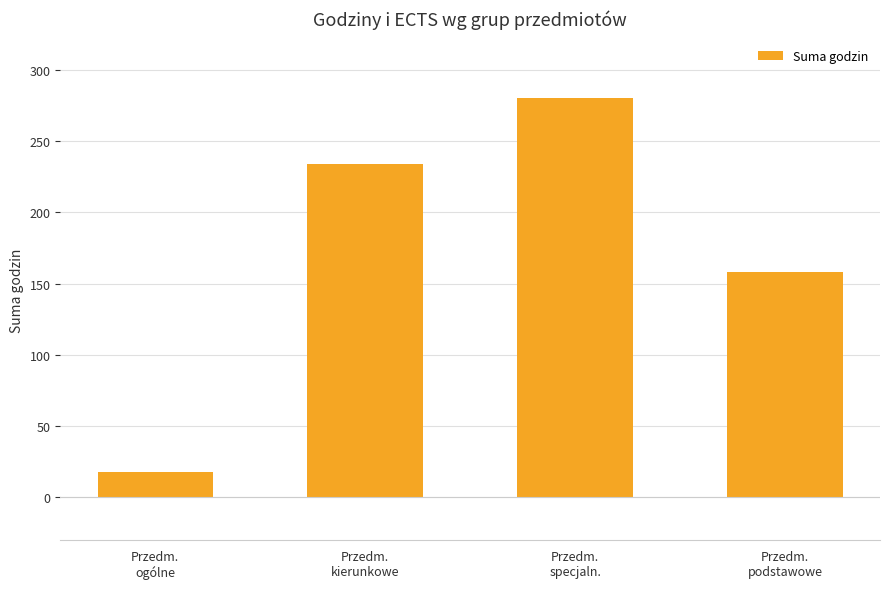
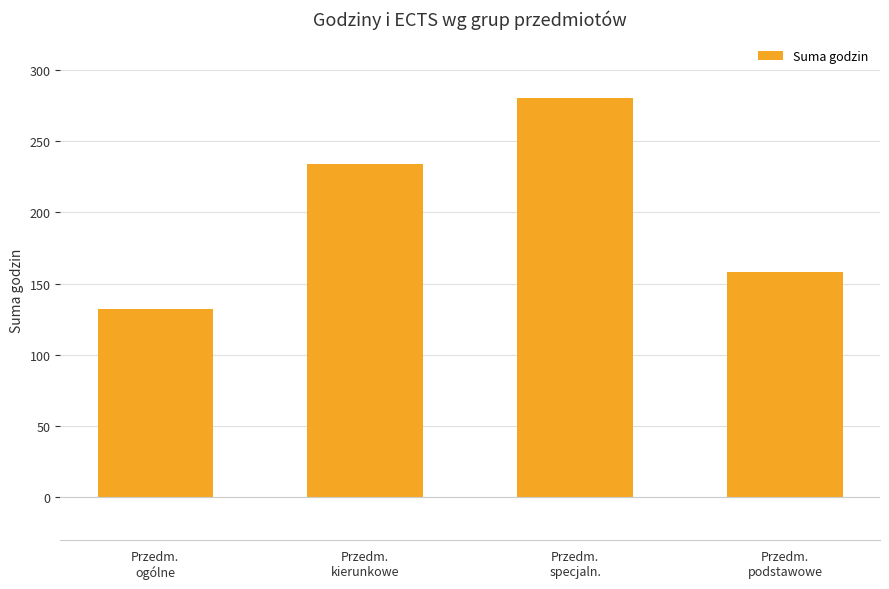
  {
-   "Przedm. ogólne": 18,
+   "Przedm. ogólne": 132,
    "Przedm. kierunkowe": 234,
    "Przedm. specjaln.": 280,
    "Przedm. podstawowe": 158
  }
